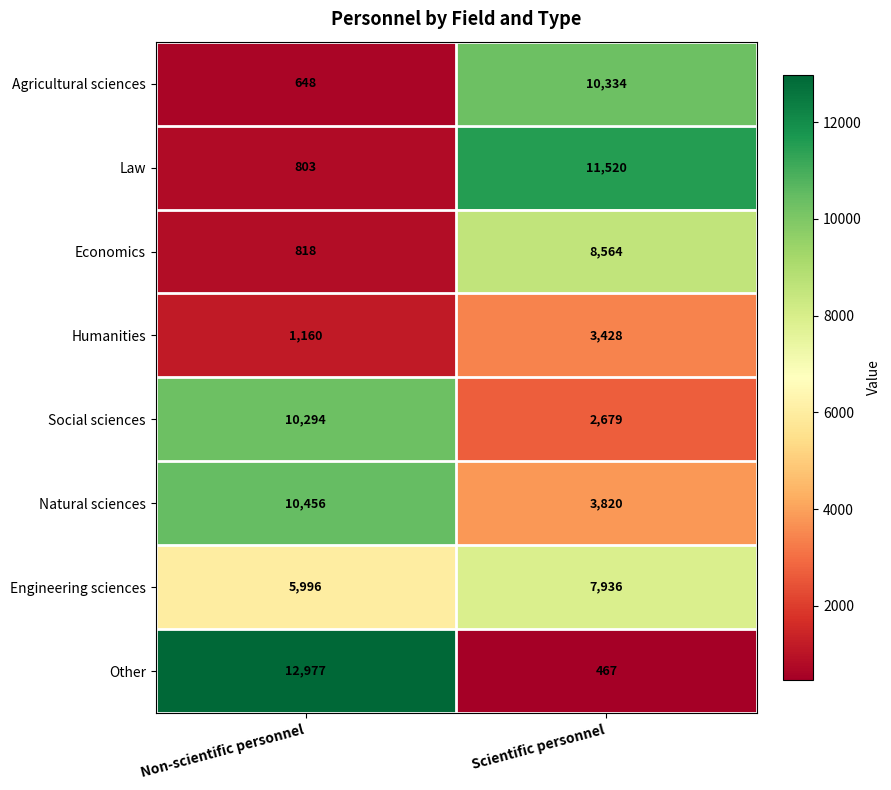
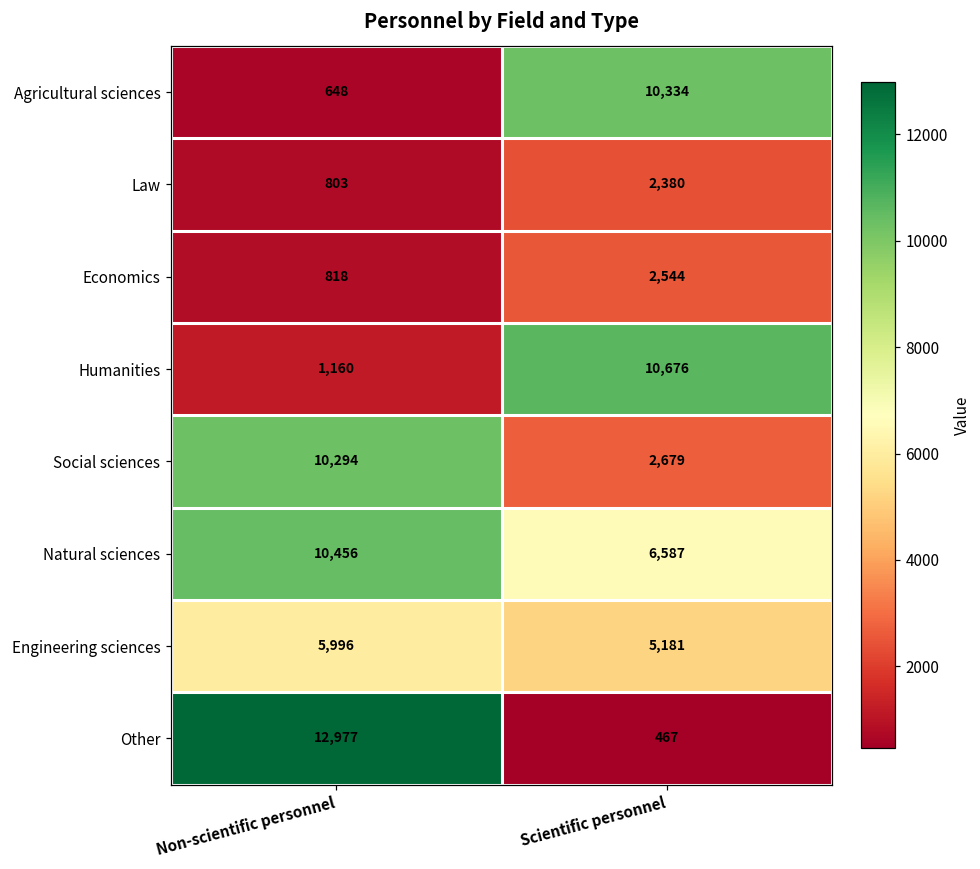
  {
    "Agricultural sciences": {
      "Non-scientific personnel": "648",
      "Scientific personnel": "10,334"
    },
    "Law": {
      "Non-scientific personnel": "803",
-     "Scientific personnel": "11,520"
+     "Scientific personnel": "2,380"
    },
    "Economics": {
      "Non-scientific personnel": "818",
-     "Scientific personnel": "8,564"
+     "Scientific personnel": "2,544"
    },
    "Humanities": {
      "Non-scientific personnel": "1,160",
-     "Scientific personnel": "3,428"
+     "Scientific personnel": "10,676"
    },
    "Social sciences": {
      "Non-scientific personnel": "10,294",
      "Scientific personnel": "2,679"
    },
    "Natural sciences": {
      "Non-scientific personnel": "10,456",
-     "Scientific personnel": "3,820"
+     "Scientific personnel": "6,587"
    },
    "Engineering sciences": {
      "Non-scientific personnel": "5,996",
-     "Scientific personnel": "7,936"
+     "Scientific personnel": "5,181"
    },
    "Other": {
      "Non-scientific personnel": "12,977",
      "Scientific personnel": "467"
    }
  }
